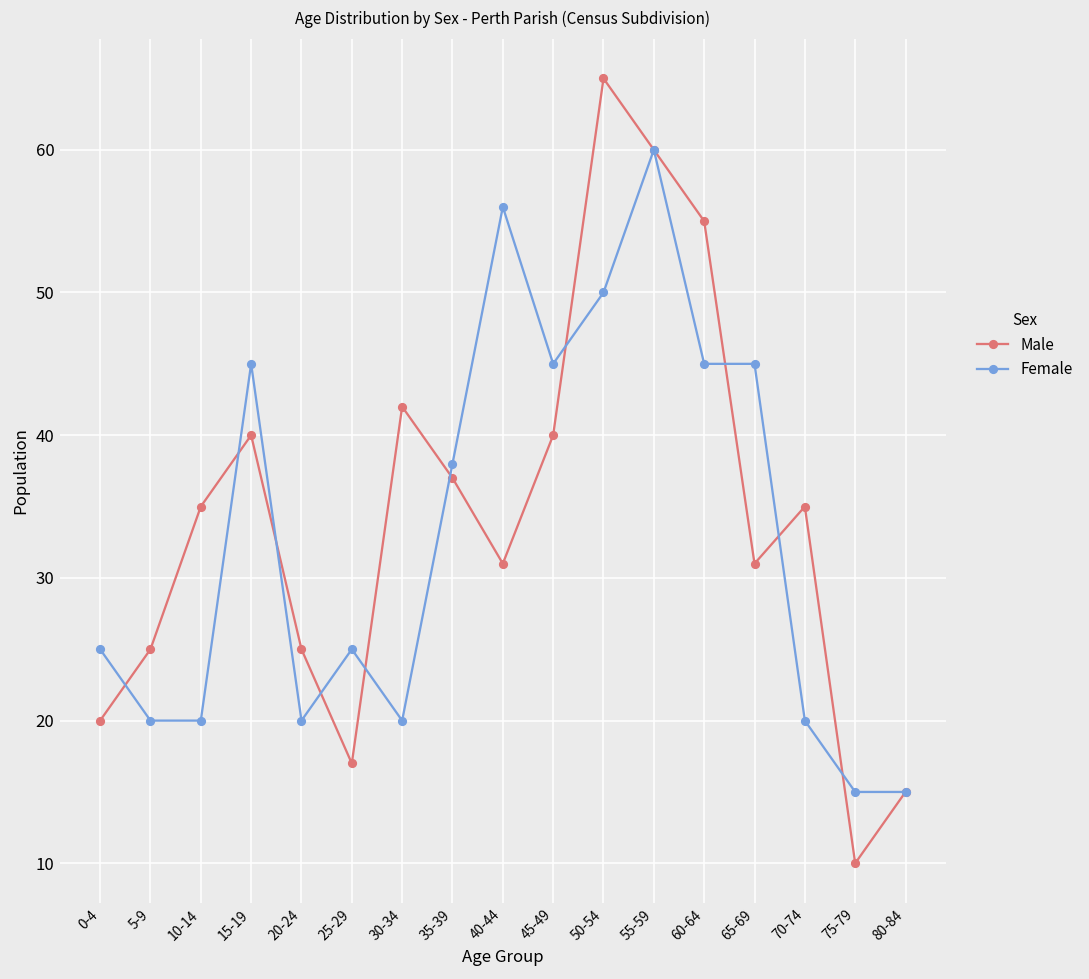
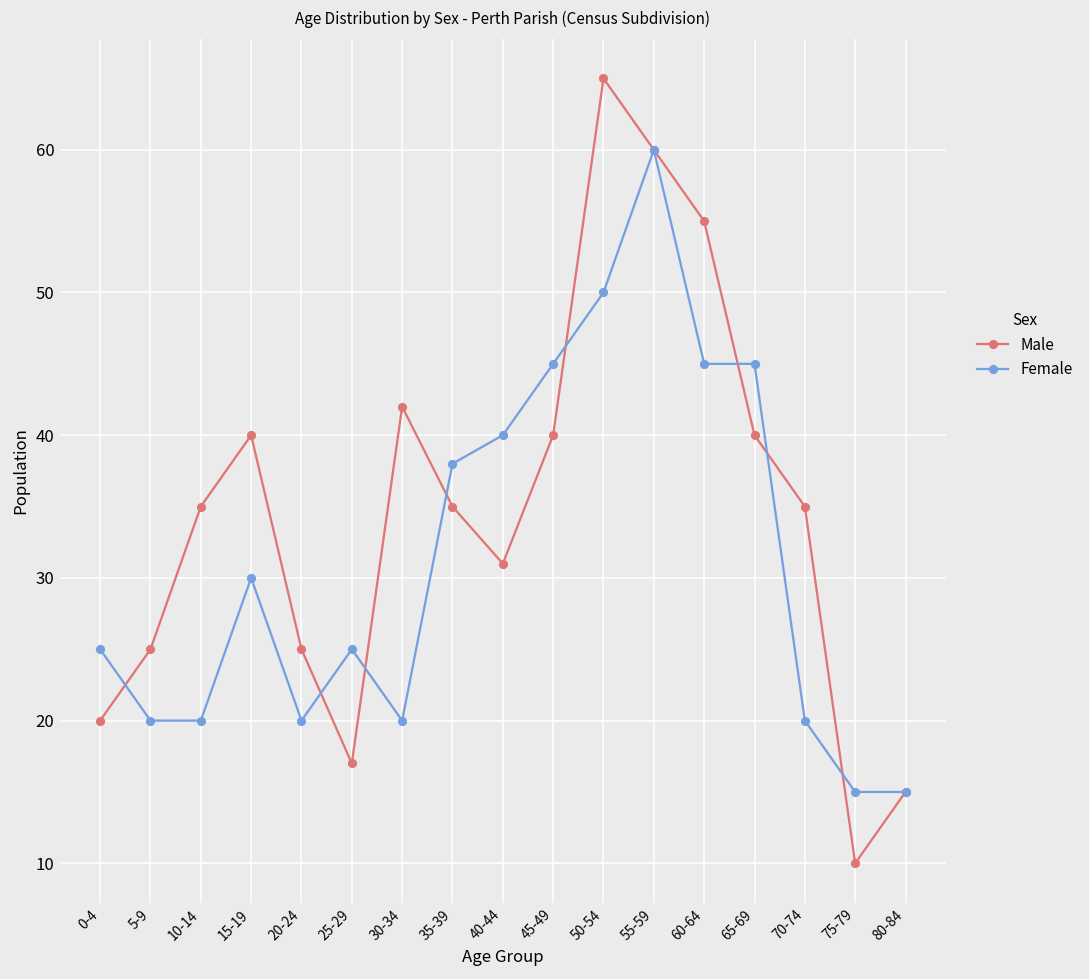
  {
    "Male": {
      "0-4": 20,
      "5-9": 25,
      "10-14": 35,
      "15-19": 40,
      "20-24": 25,
      "25-29": 17,
      "30-34": 42,
-     "35-39": 37,
+     "35-39": 35,
      "40-44": 31,
      "45-49": 40,
      "50-54": 65,
      "60-64": 55,
-     "65-69": 31,
+     "65-69": 40,
      "70-74": 35,
      "75-79": 10
    },
    "Female": {
      "0-4": 25,
      "5-9": 20,
      "10-14": 20,
-     "15-19": 45,
+     "15-19": 30,
      "20-24": 20,
      "25-29": 25,
      "30-34": 20,
      "35-39": 38,
-     "40-44": 56,
+     "40-44": 40,
      "45-49": 45,
      "50-54": 50,
      "60-64": 45,
      "65-69": 45,
      "70-74": 20,
      "75-79": 15
    }
  }
